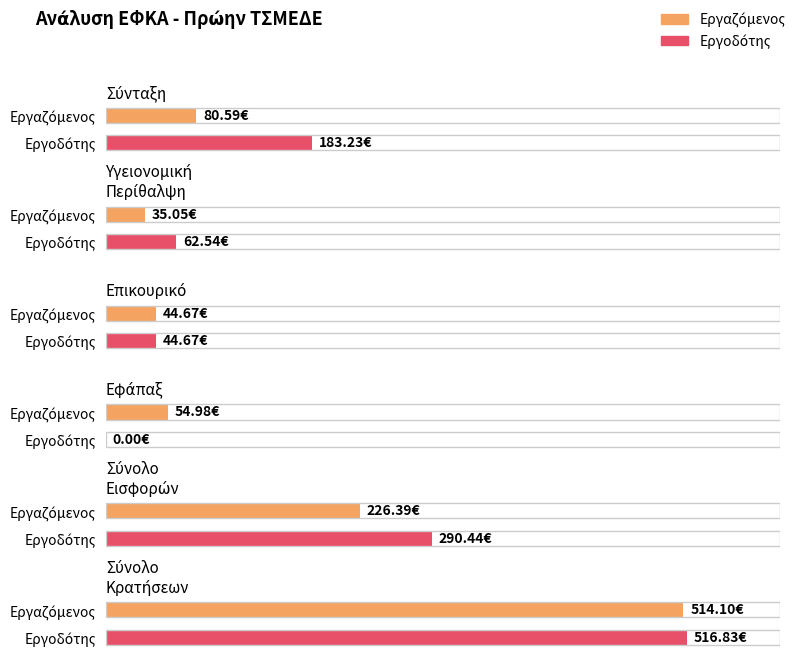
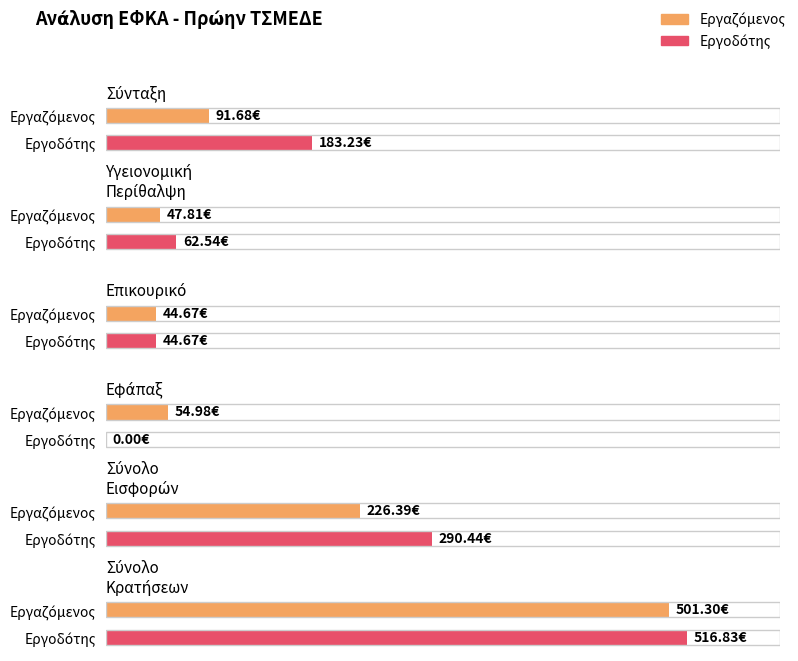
  {
    "Σύνταξη": {
-     "Εργαζόμενος": "80.59€",
+     "Εργαζόμενος": "91.68€",
      "Εργοδότης": "183.23€"
    },
    "Υγειονομική Περίθαλψη": {
-     "Εργαζόμενος": "35.05€",
+     "Εργαζόμενος": "47.81€",
      "Εργοδότης": "62.54€"
    },
    "Επικουρικό": {
      "Εργαζόμενος": "44.67€",
      "Εργοδότης": "44.67€"
    },
    "Εφάπαξ": {
      "Εργαζόμενος": "54.98€",
      "Εργοδότης": "0.00€"
    },
    "Σύνολο Εισφορών": {
      "Εργαζόμενος": "226.39€",
      "Εργοδότης": "290.44€"
    },
    "Σύνολο Κρατήσεων": {
-     "Εργαζόμενος": "514.10€",
+     "Εργαζόμενος": "501.30€",
      "Εργοδότης": "516.83€"
    }
  }
